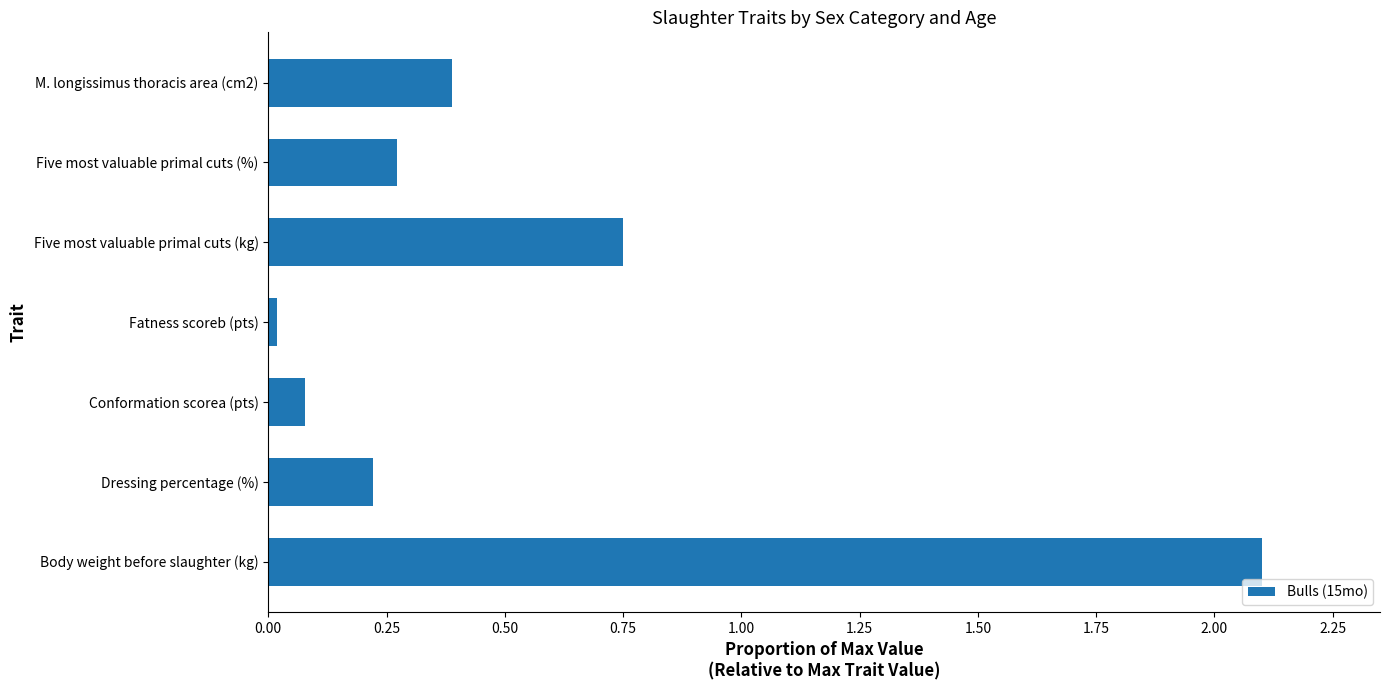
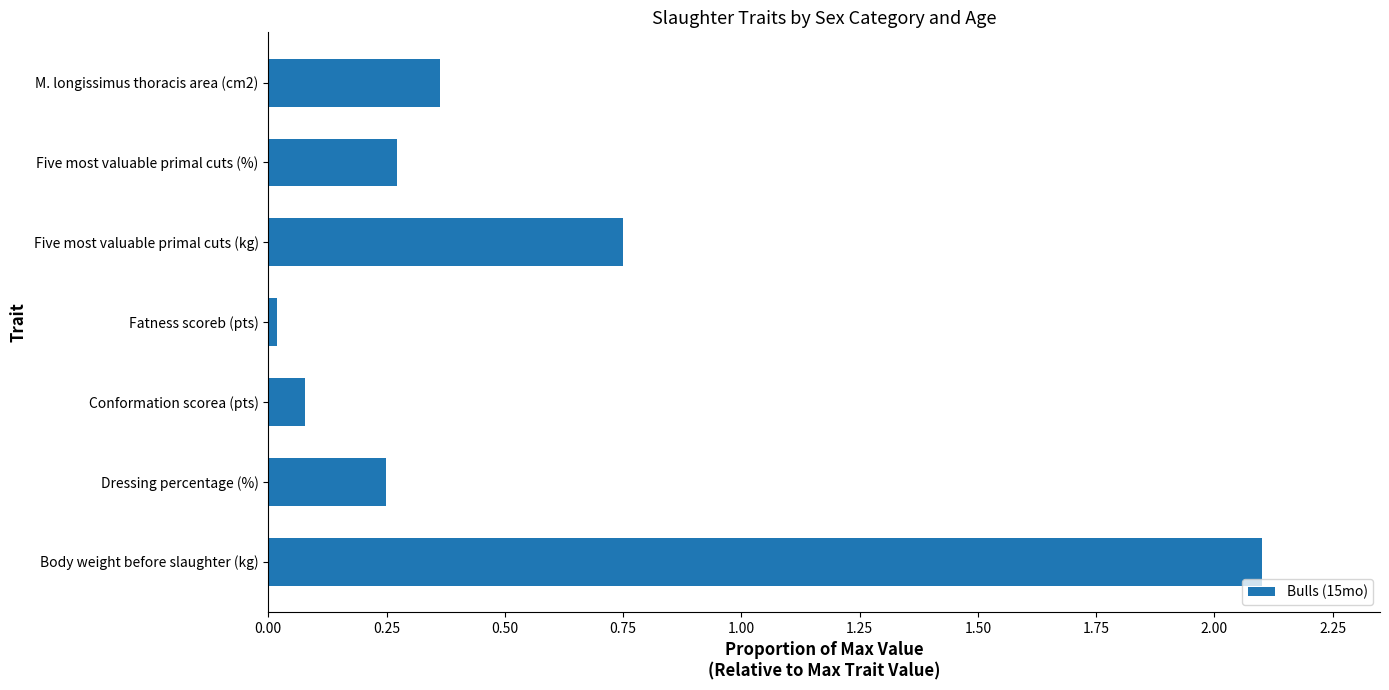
  {
-   "M. longissimus thoracis area (cm2)": 0.39,
+   "M. longissimus thoracis area (cm2)": 0.36,
    "Five most valuable primal cuts (%)": 0.27,
    "Five most valuable primal cuts (kg)": 0.75,
    "Fatness scoreb (pts)": 0.02,
    "Conformation scorea (pts)": 0.08,
-   "Dressing percentage (%)": 0.22,
+   "Dressing percentage (%)": 0.25,
    "Body weight before slaughter (kg)": 2.10
  }
